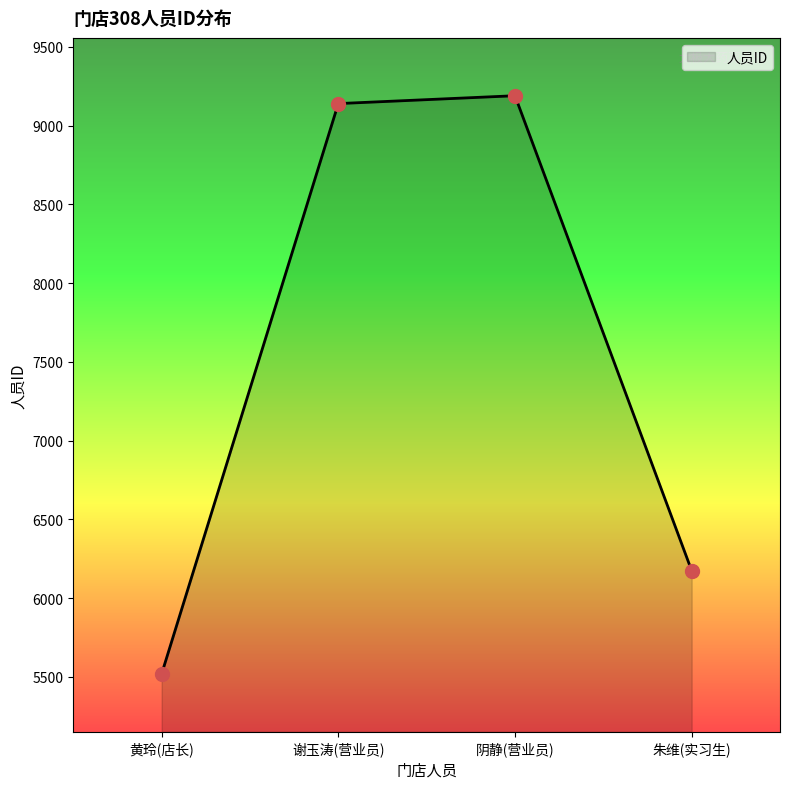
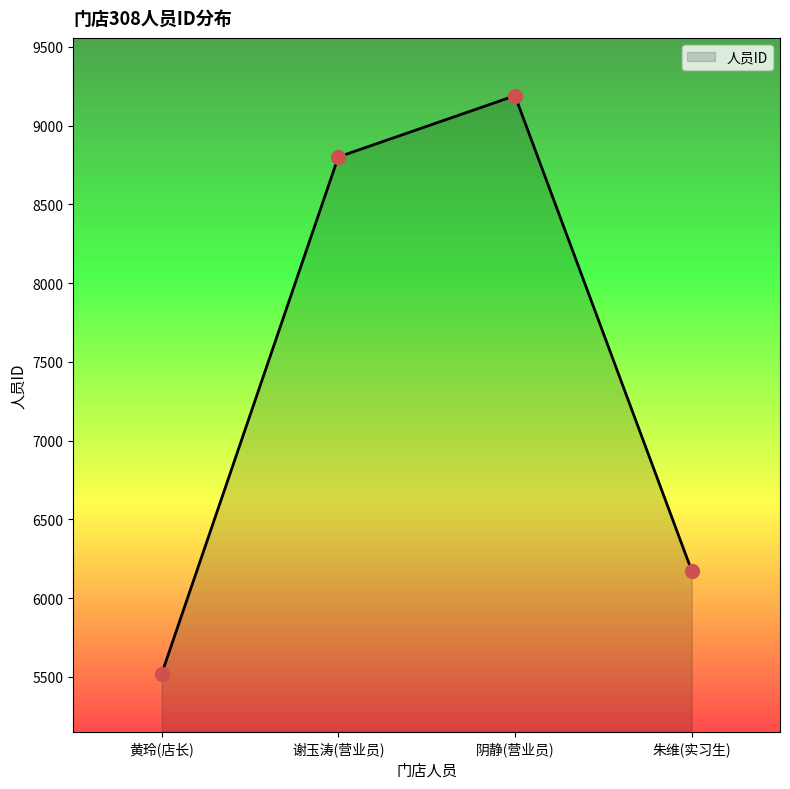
  {
    "黄玲(店长)": 5520,
-   "谢玉涛(营业员)": 9140,
+   "谢玉涛(营业员)": 8800,
    "阴静(营业员)": 9190,
    "朱维(实习生)": 6180
  }
